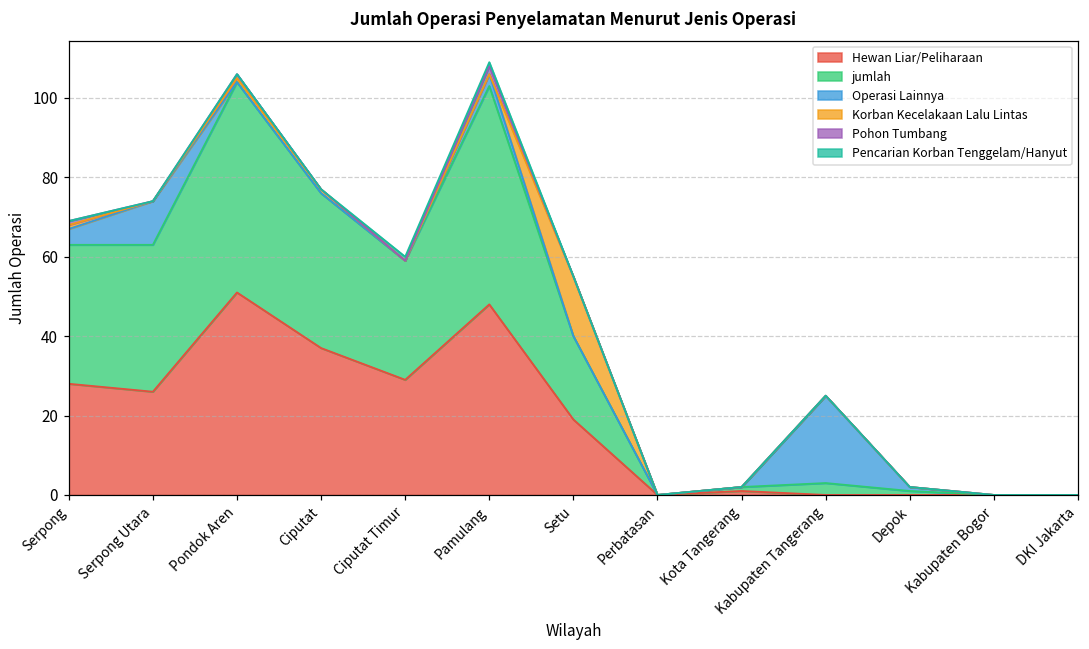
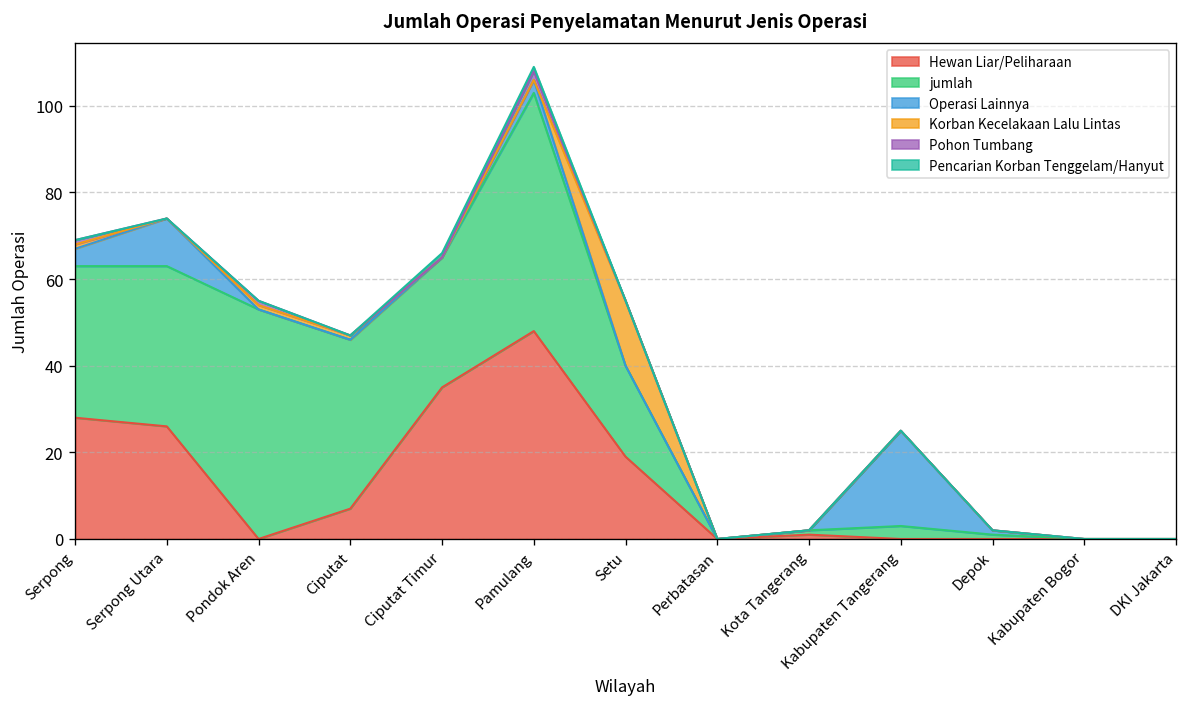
  {
    "Hewan Liar/Peliharaan": {
      "Serpong": 28,
      "Serpong Utara": 26,
-     "Pondok Aren": 51,
-     "Ciputat": 37,
-     "Ciputat Timur": 29,
+     "Pondok Aren": 0,
+     "Ciputat": 7,
+     "Ciputat Timur": 35,
      "Pamulang": 48,
      "Setu": 19,
      "Kota Tangerang": 1,
      "Kabupaten Tangerang": 0,
      "Depok": 0
    },
    "Operasi Lainnya": {
      "Serpong": 4
    },
    "Korban Kecelakaan Lalu Lintas": {
      "Serpong": 1,
      "Pondok Aren": 1
    },
    "Pohon Tumbang": {
      "Pamulang": 2
    }
  }
